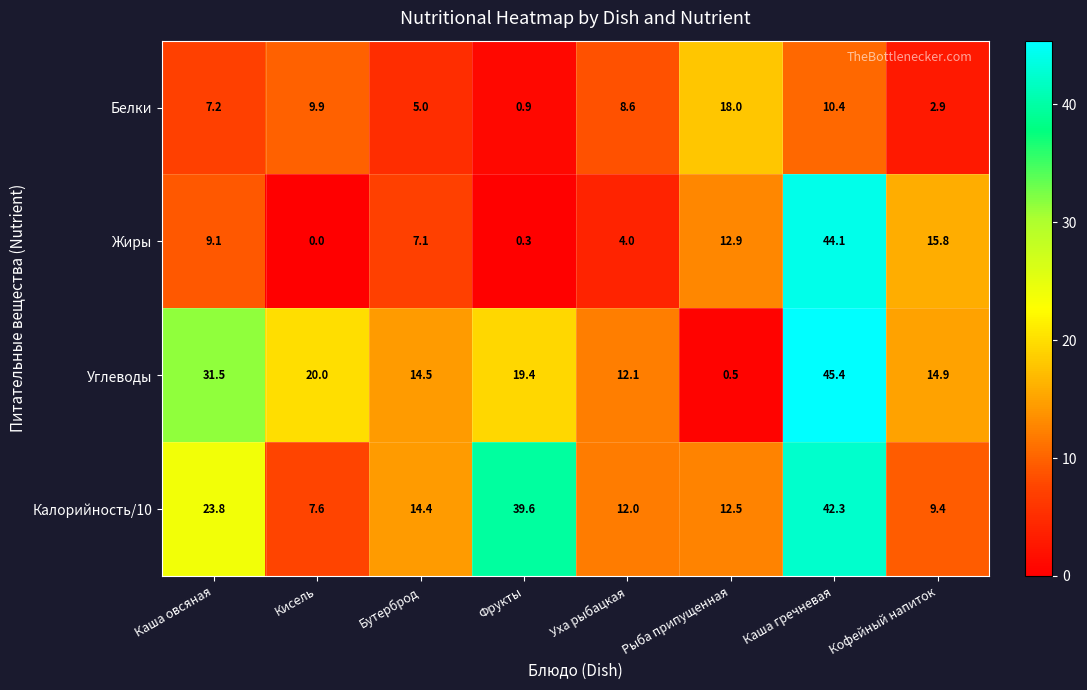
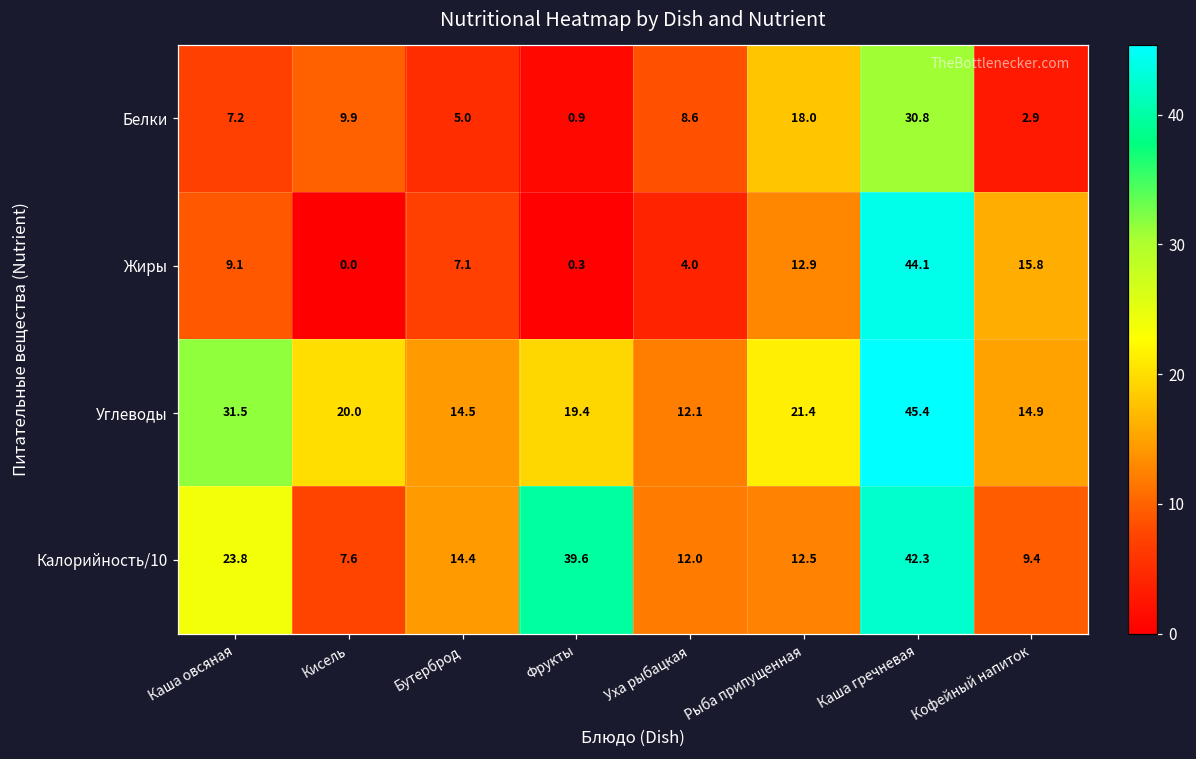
  {
    "Белки": {
      "Каша овсяная": 7.2,
      "Кисель": 9.9,
      "Бутерброд": 5.0,
      "Фрукты": 0.9,
      "Уха рыбацкая": 8.6,
      "Рыба припущенная": 18.0,
-     "Каша гречневая": 10.4
+     "Каша гречневая": 30.8
    },
    "Жиры": {
      "Каша овсяная": 9.1,
      "Кисель": 0.0,
      "Бутерброд": 7.1,
      "Фрукты": 0.3,
      "Уха рыбацкая": 4.0,
      "Рыба припущенная": 12.9,
      "Каша гречневая": 44.1,
      "Кофейный напиток": 15.8
    },
    "Углеводы": {
      "Каша овсяная": 31.5,
      "Кисель": 20.0,
      "Бутерброд": 14.5,
      "Фрукты": 19.4,
      "Уха рыбацкая": 12.1,
-     "Рыба припущенная": 0.5,
+     "Рыба припущенная": 21.4,
      "Каша гречневая": 45.4,
      "Кофейный напиток": 14.9
    },
    "Калорийность/10": {
      "Каша овсяная": 23.8,
      "Кисель": 7.6,
      "Бутерброд": 14.4,
      "Фрукты": 39.6,
      "Уха рыбацкая": 12.0,
      "Рыба припущенная": 12.5,
      "Каша гречневая": 42.3,
      "Кофейный напиток": 9.4
    }
  }
